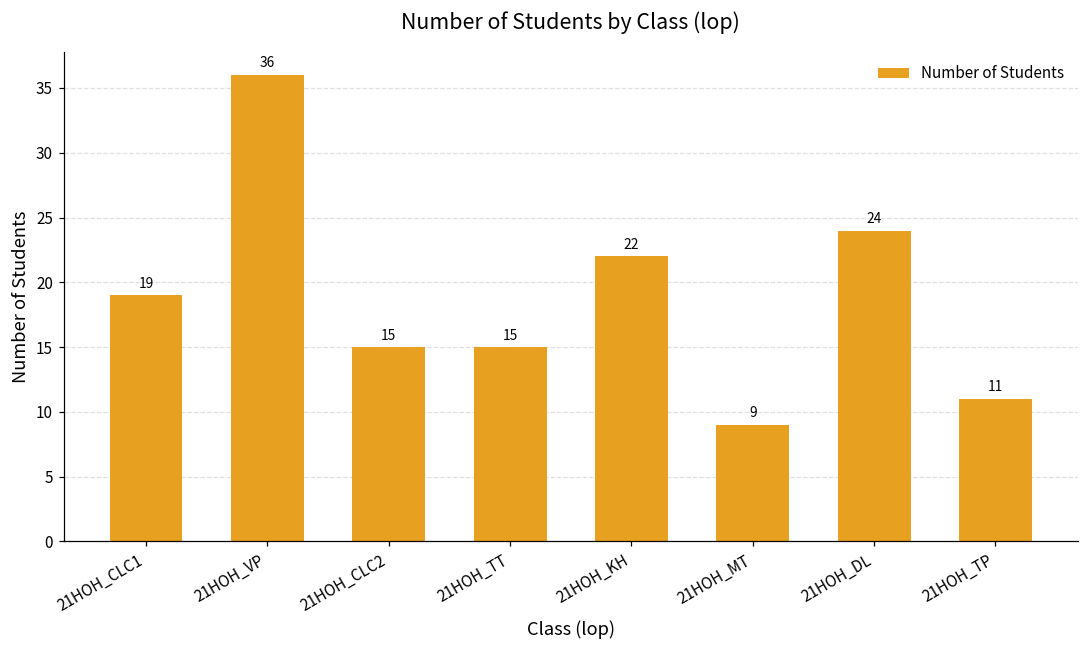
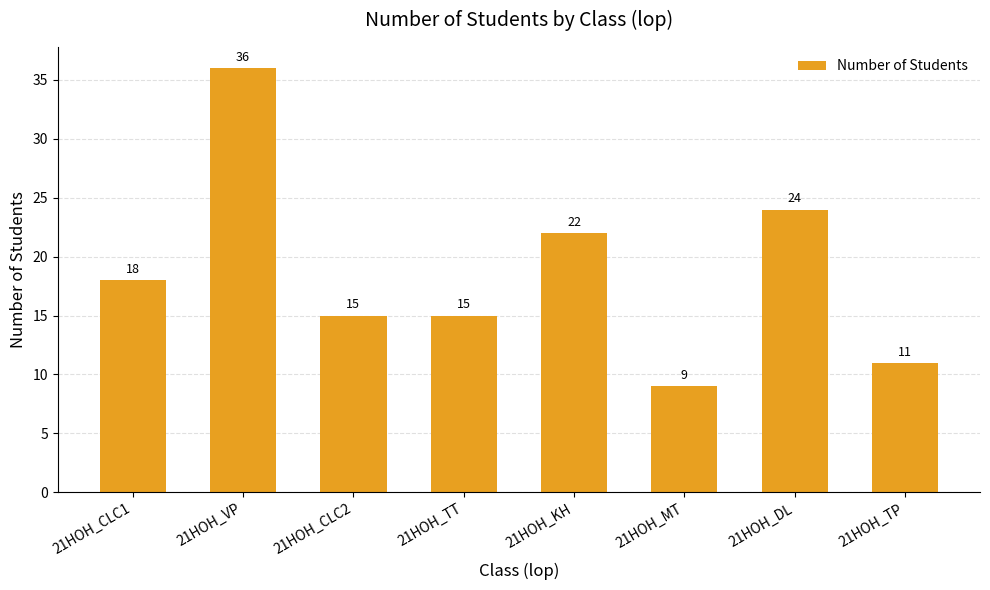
  {
-   "21HOH_CLC1": 19,
+   "21HOH_CLC1": 18,
    "21HOH_VP": 36,
    "21HOH_CLC2": 15,
    "21HOH_TT": 15,
    "21HOH_KH": 22,
    "21HOH_MT": 9,
    "21HOH_DL": 24,
    "21HOH_TP": 11
  }
